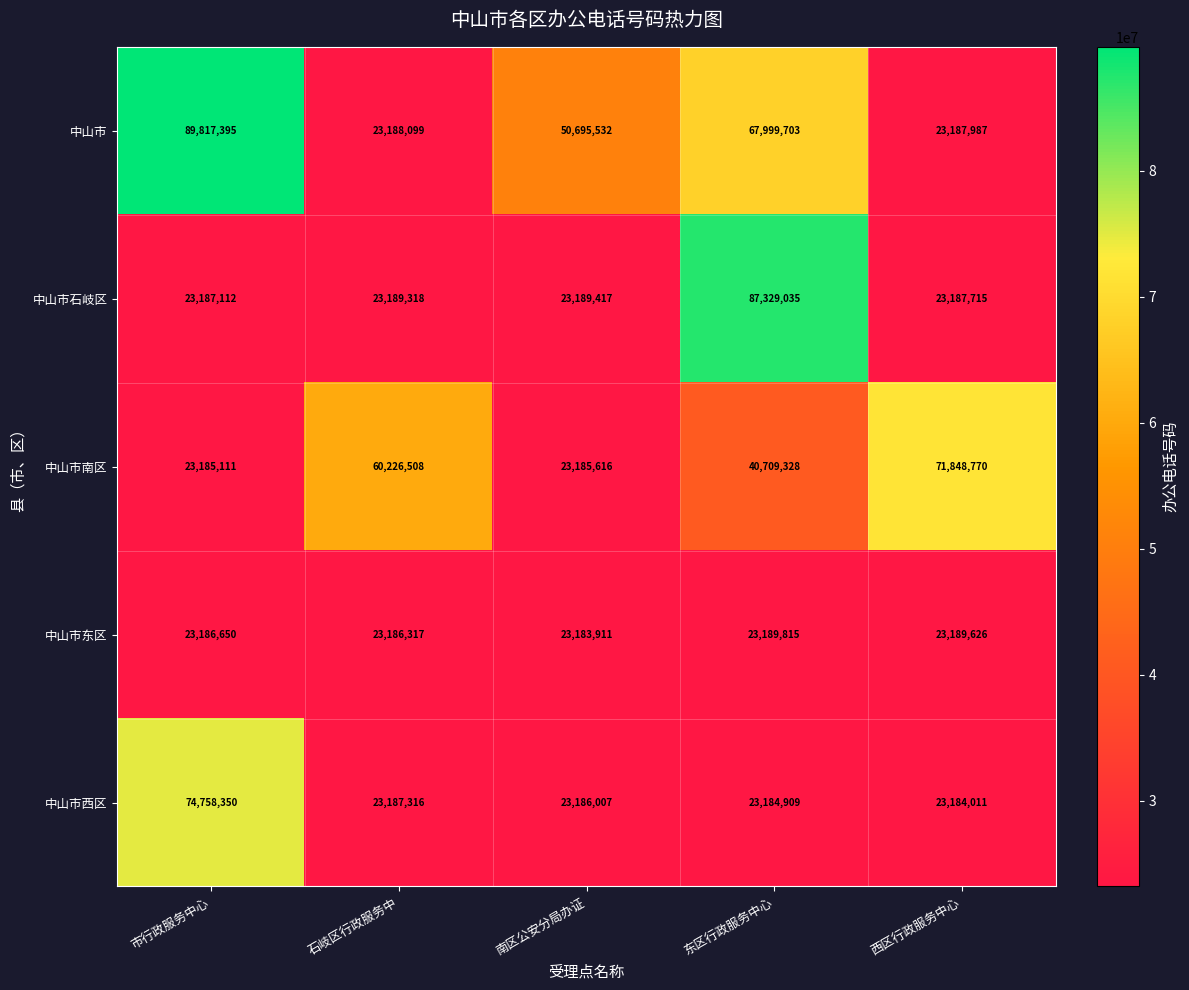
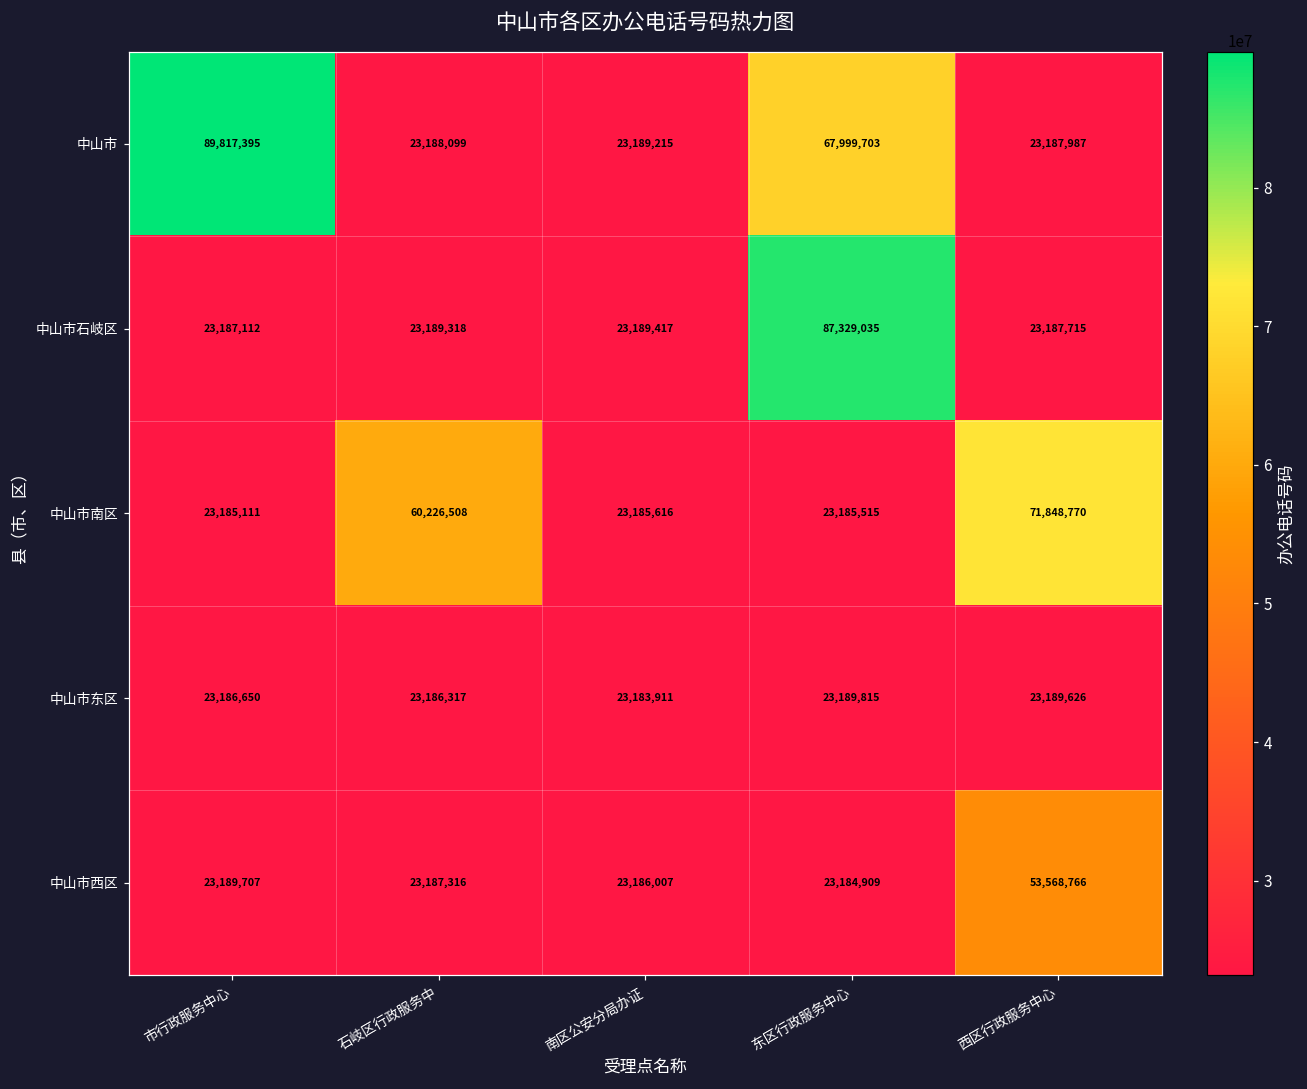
  {
    "中山市": {
      "市行政服务中心": "89,817,395",
      "石岐区行政服务中": "23,188,099",
-     "南区公安分局办证": "50,695,532",
+     "南区公安分局办证": "23,189,215",
      "东区行政服务中心": "67,999,703",
      "西区行政服务中心": "23,187,987"
    },
    "中山市石岐区": {
      "市行政服务中心": "23,187,112",
      "石岐区行政服务中": "23,189,318",
      "南区公安分局办证": "23,189,417",
      "东区行政服务中心": "87,329,035",
      "西区行政服务中心": "23,187,715"
    },
    "中山市南区": {
      "市行政服务中心": "23,185,111",
      "石岐区行政服务中": "60,226,508",
      "南区公安分局办证": "23,185,616",
-     "东区行政服务中心": "40,709,328",
+     "东区行政服务中心": "23,185,515",
      "西区行政服务中心": "71,848,770"
    },
    "中山市东区": {
      "市行政服务中心": "23,186,650",
      "石岐区行政服务中": "23,186,317",
      "南区公安分局办证": "23,183,911",
      "东区行政服务中心": "23,189,815",
      "西区行政服务中心": "23,189,626"
    },
    "中山市西区": {
-     "市行政服务中心": "74,758,350",
+     "市行政服务中心": "23,189,707",
      "石岐区行政服务中": "23,187,316",
      "南区公安分局办证": "23,186,007",
      "东区行政服务中心": "23,184,909",
-     "西区行政服务中心": "23,184,011"
+     "西区行政服务中心": "53,568,766"
    }
  }
